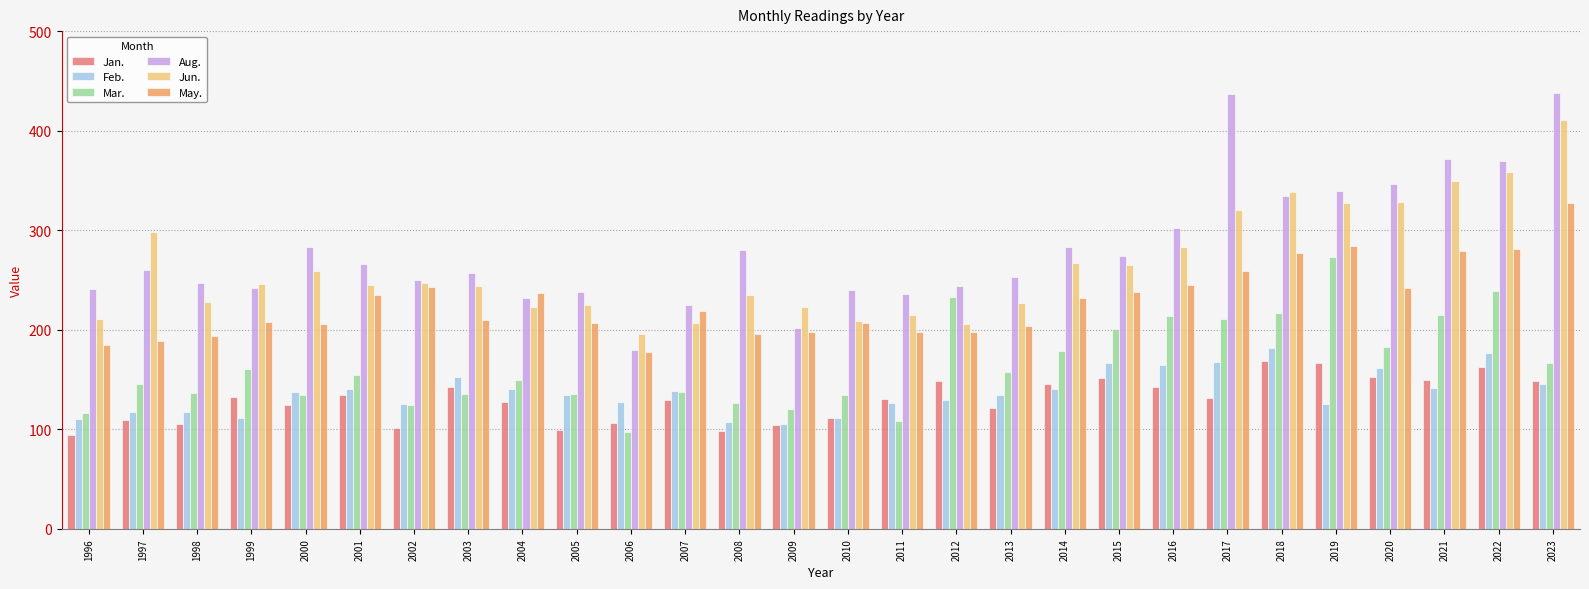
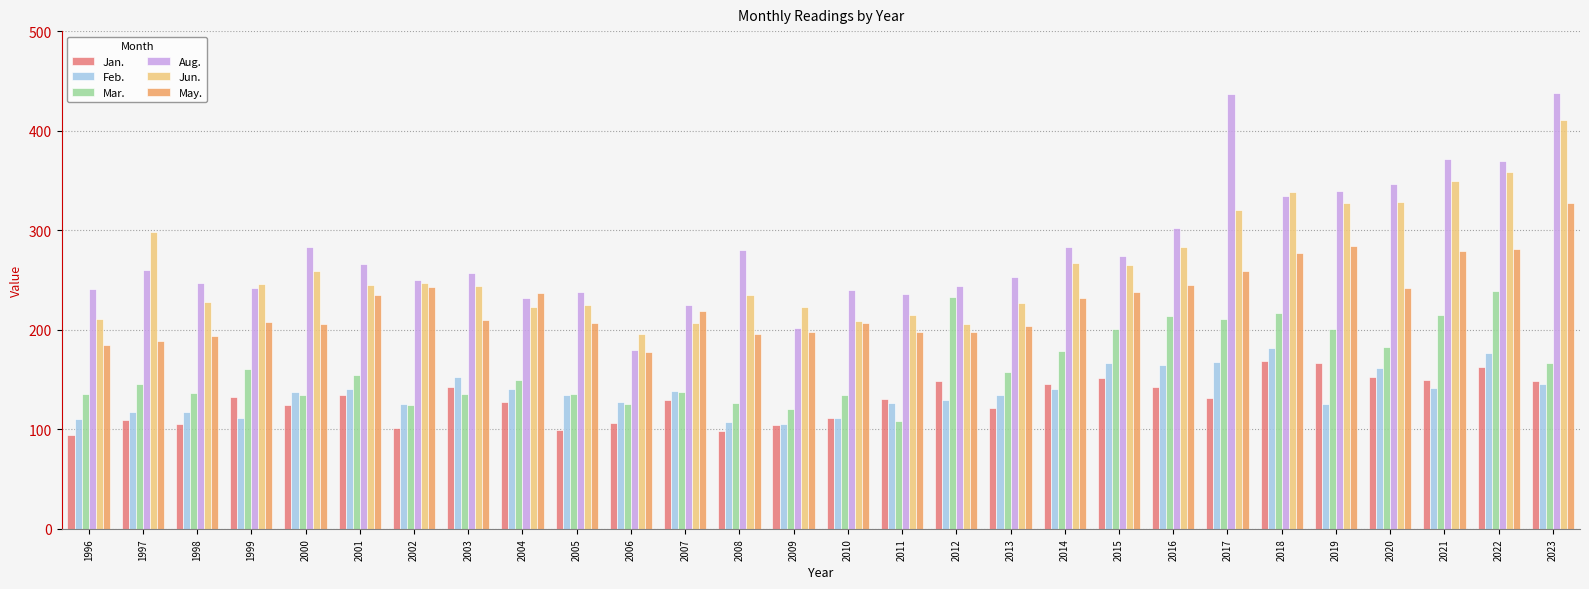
  {
    "Mar.": {
-     "1996": 120,
+     "1996": 140,
      "1997": 150,
      "1998": 140,
      "1999": 160,
      "2000": 130,
      "2001": 160,
      "2002": 120,
      "2003": 140,
      "2004": 150,
      "2005": 140,
-     "2006": 100,
+     "2006": 130,
      "2007": 140,
      "2008": 130,
      "2009": 120,
      "2010": 130,
      "2011": 110,
      "2012": 230,
      "2013": 160,
      "2014": 180,
      "2015": 200,
      "2016": 210,
      "2017": 210,
      "2018": 220,
-     "2019": 270,
+     "2019": 200,
      "2020": 180,
      "2021": 220,
      "2022": 240,
      "2023": 170
    }
  }
